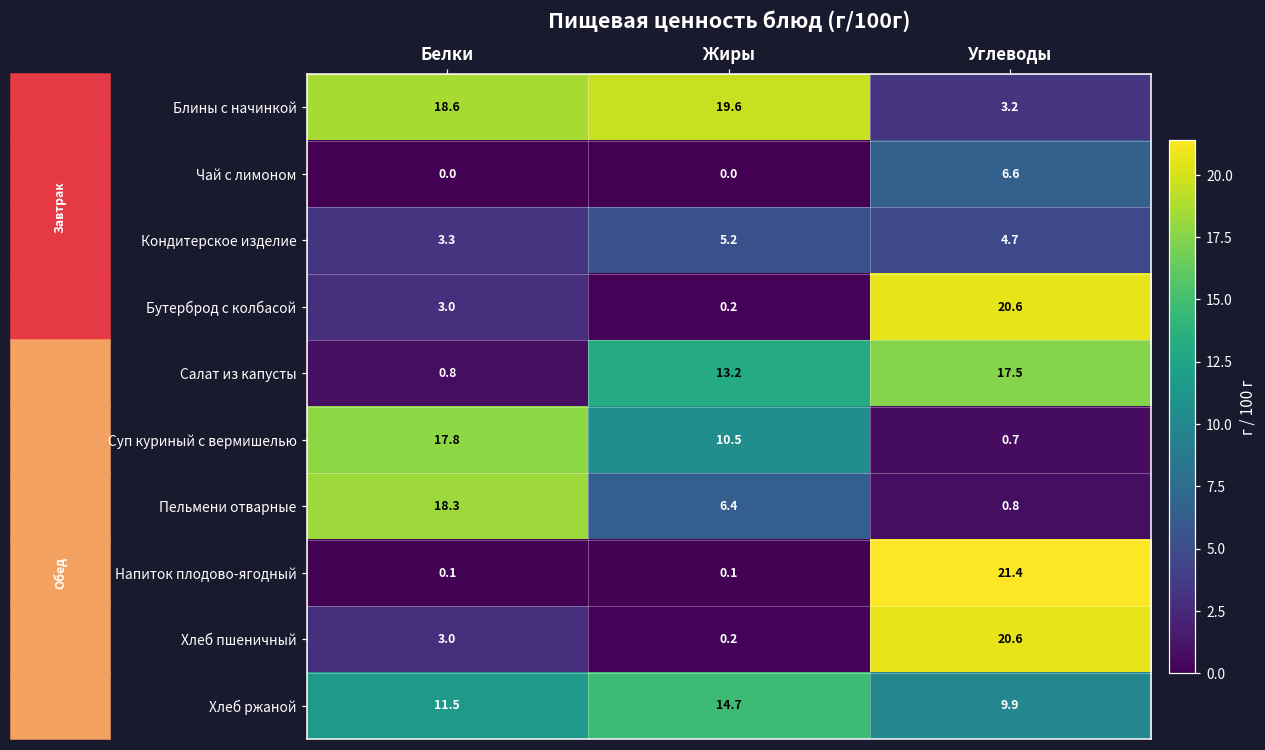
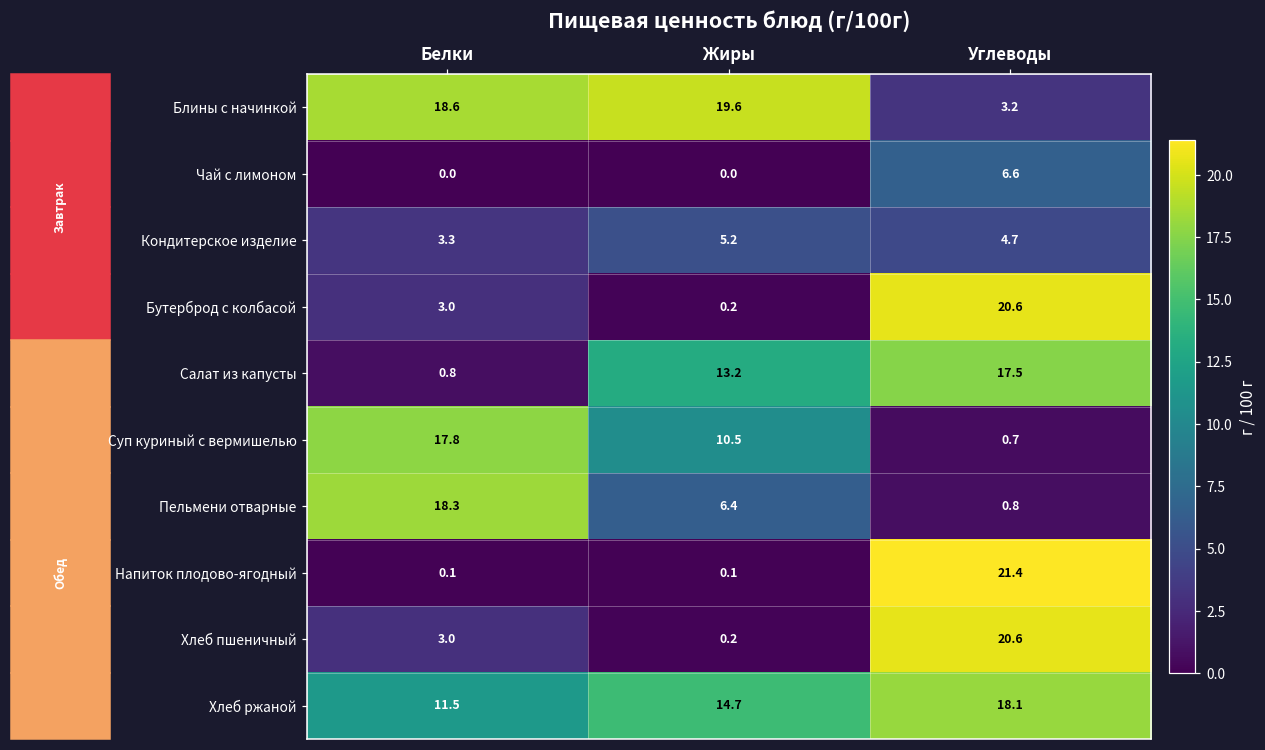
  {
    "Блины с начинкой": {
      "Белки": 18.6,
      "Жиры": 19.6,
      "Углеводы": 3.2
    },
    "Чай с лимоном": {
      "Белки": 0.0,
      "Жиры": 0.0,
      "Углеводы": 6.6
    },
    "Кондитерское изделие": {
      "Белки": 3.3,
      "Жиры": 5.2,
      "Углеводы": 4.7
    },
    "Бутерброд с колбасой": {
      "Белки": 3.0,
      "Жиры": 0.2,
      "Углеводы": 20.6
    },
    "Салат из капусты": {
      "Белки": 0.8,
      "Жиры": 13.2,
      "Углеводы": 17.5
    },
    "Суп куриный с вермишелью": {
      "Белки": 17.8,
      "Жиры": 10.5,
      "Углеводы": 0.7
    },
    "Пельмени отварные": {
      "Белки": 18.3,
      "Жиры": 6.4,
      "Углеводы": 0.8
    },
    "Напиток плодово-ягодный": {
      "Белки": 0.1,
      "Жиры": 0.1,
      "Углеводы": 21.4
    },
    "Хлеб пшеничный": {
      "Белки": 3.0,
      "Жиры": 0.2,
      "Углеводы": 20.6
    },
    "Хлеб ржаной": {
      "Белки": 11.5,
      "Жиры": 14.7,
-     "Углеводы": 9.9
+     "Углеводы": 18.1
    }
  }
